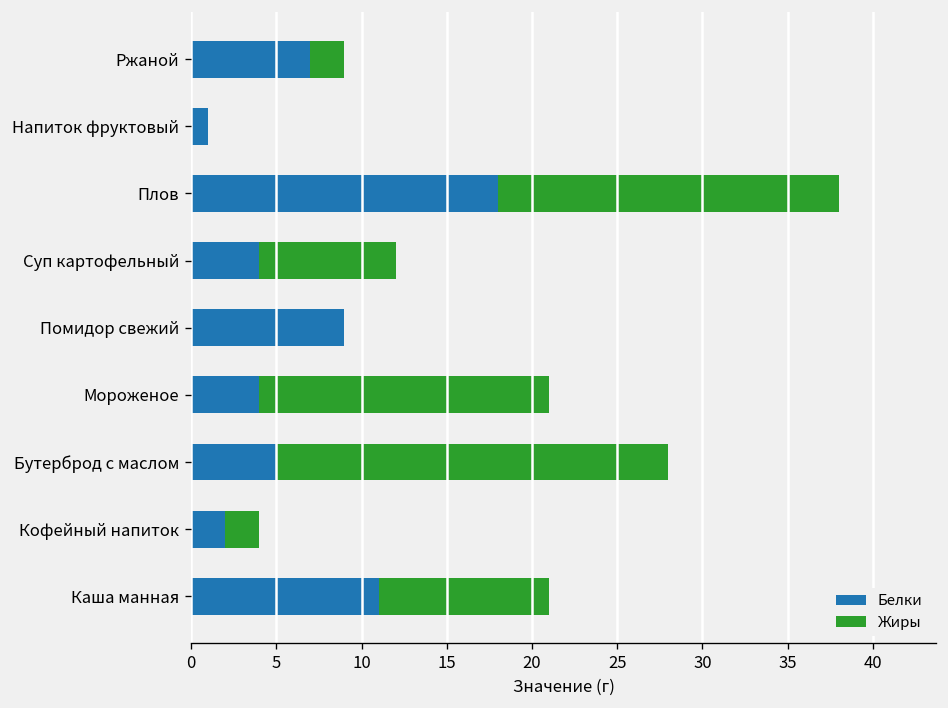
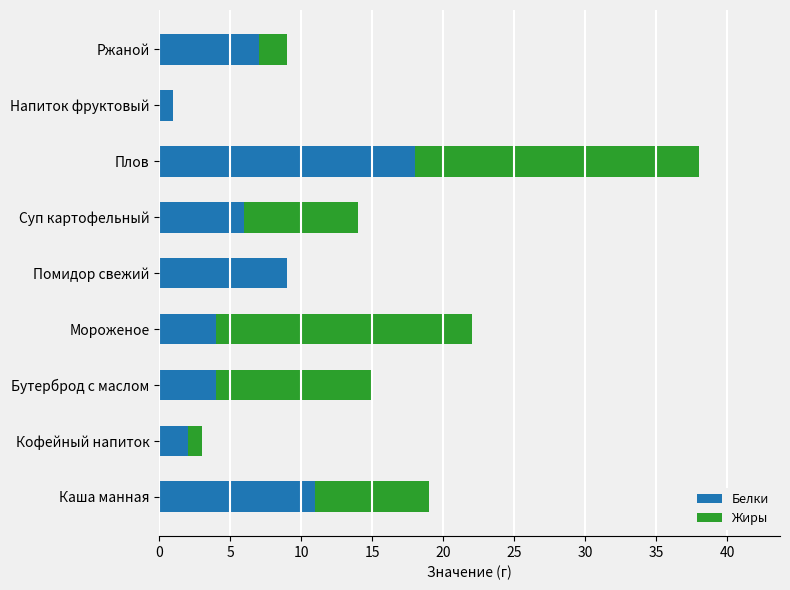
  {
    "Белки": {
      "Ржаной": 7,
      "Напиток фруктовый": 1,
      "Плов": 18,
-     "Суп картофельный": 4,
+     "Суп картофельный": 6,
      "Помидор свежий": 9,
      "Мороженое": 4,
-     "Бутерброд с маслом": 5,
+     "Бутерброд с маслом": 4,
      "Кофейный напиток": 2,
      "Каша манная": 11
    },
    "Жиры": {
      "Ржаной": 2,
      "Напиток фруктовый": 0,
      "Плов": 20,
      "Суп картофельный": 8,
      "Помидор свежий": 0,
-     "Мороженое": 17,
-     "Бутерброд с маслом": 23,
-     "Кофейный напиток": 2,
-     "Каша манная": 10
+     "Мороженое": 18,
+     "Бутерброд с маслом": 11,
+     "Кофейный напиток": 1,
+     "Каша манная": 8
    }
  }
